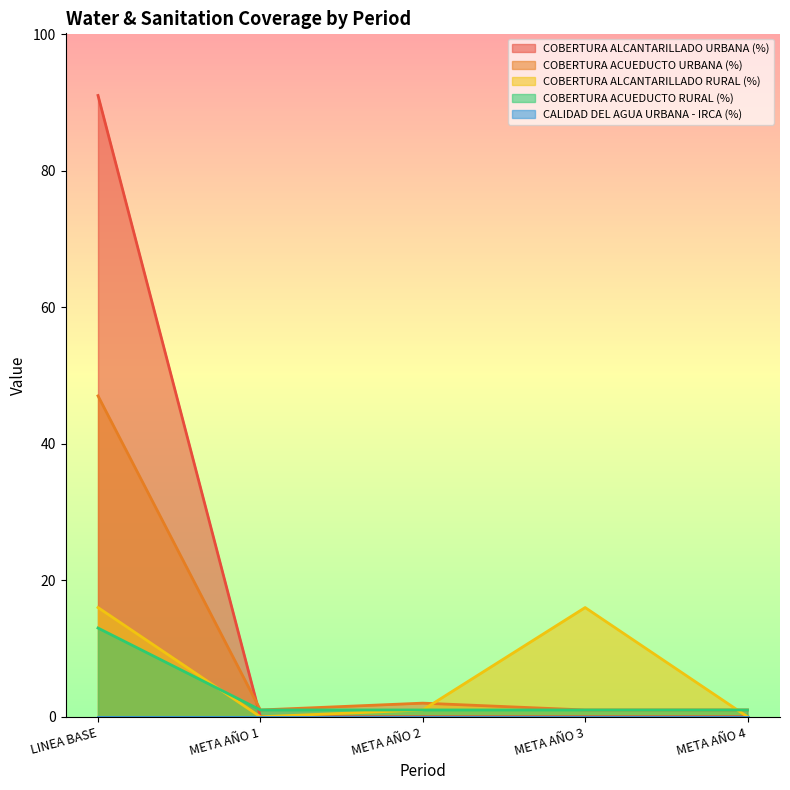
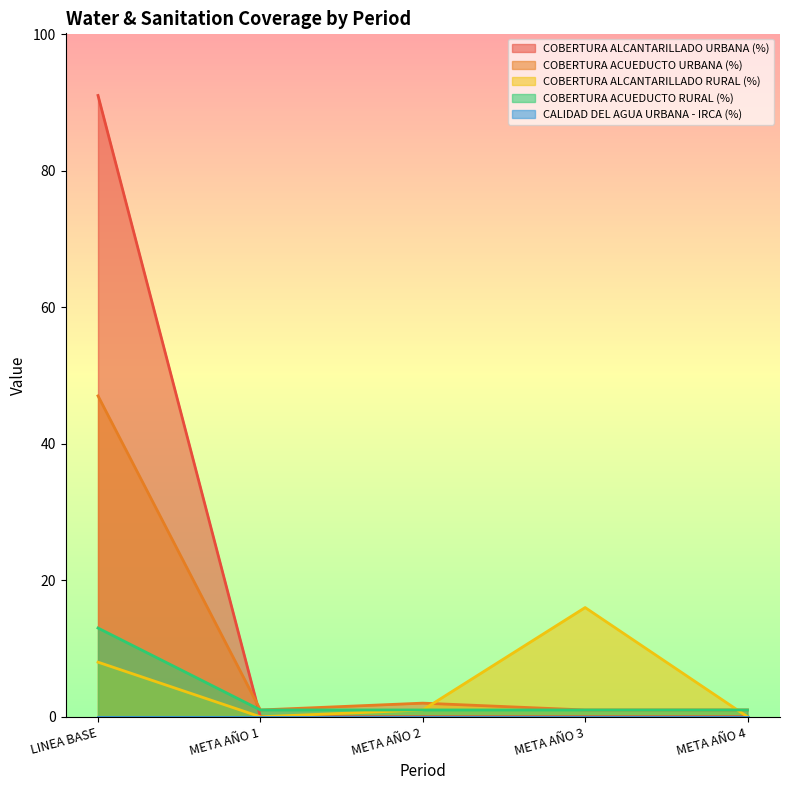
  {
    "COBERTURA ALCANTARILLADO RURAL (%)": {
-     "LINEA BASE": 16,
+     "LINEA BASE": 8,
      "META AÑO 3": 16
    },
    "COBERTURA ACUEDUCTO RURAL (%)": {
      "LINEA BASE": 13
    },
    "CALIDAD DEL AGUA URBANA - IRCA (%)": {
      "LINEA BASE": 0
    }
  }
